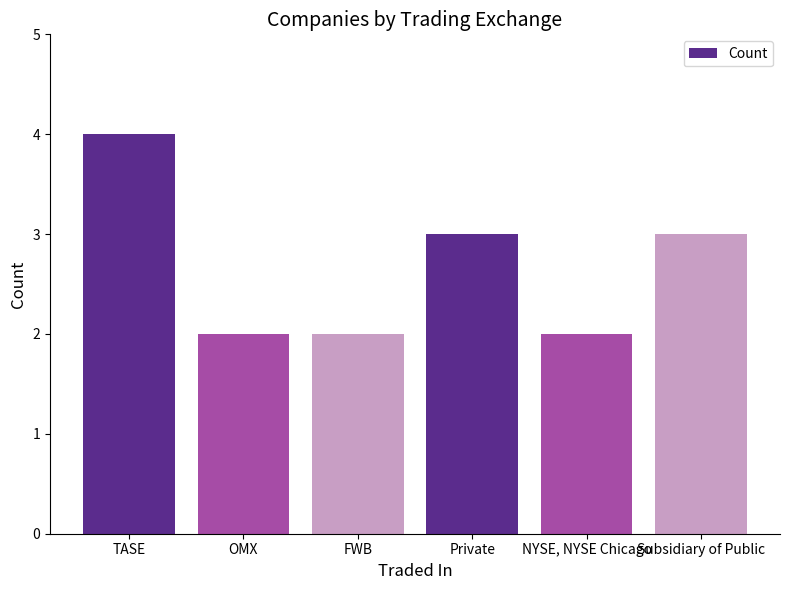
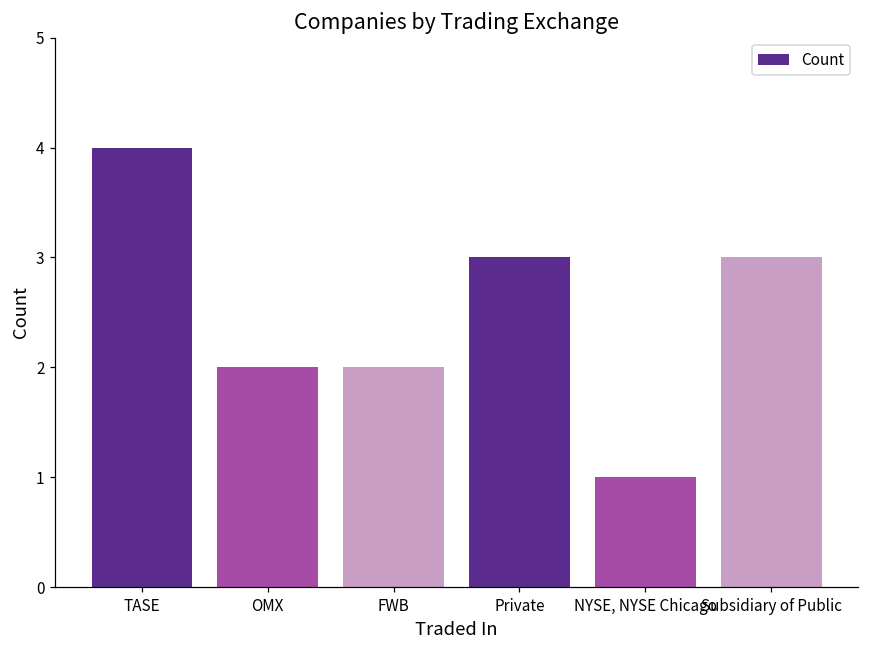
  {
    "TASE": 4,
    "OMX": 2,
    "FWB": 2,
    "Private": 3,
-   "NYSE, NYSE Chicago": 2,
+   "NYSE, NYSE Chicago": 1,
    "Subsidiary of Public": 3
  }
